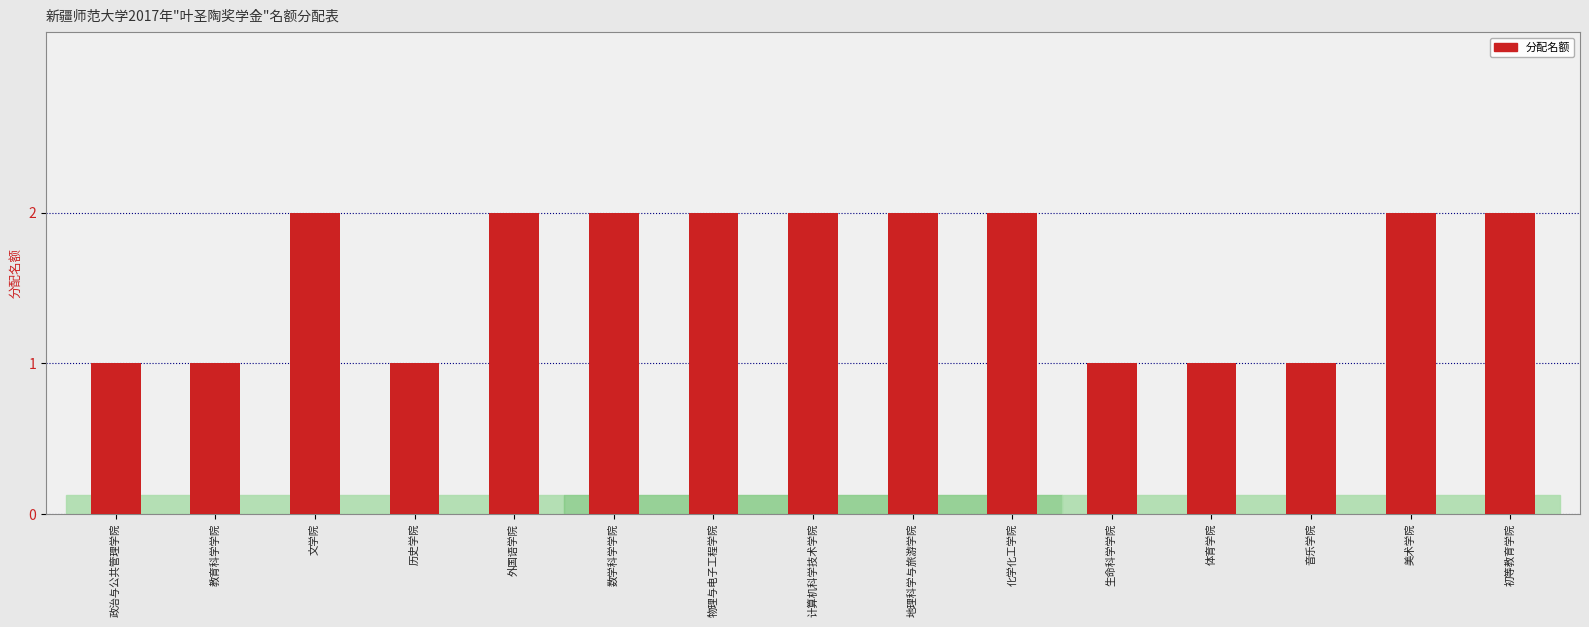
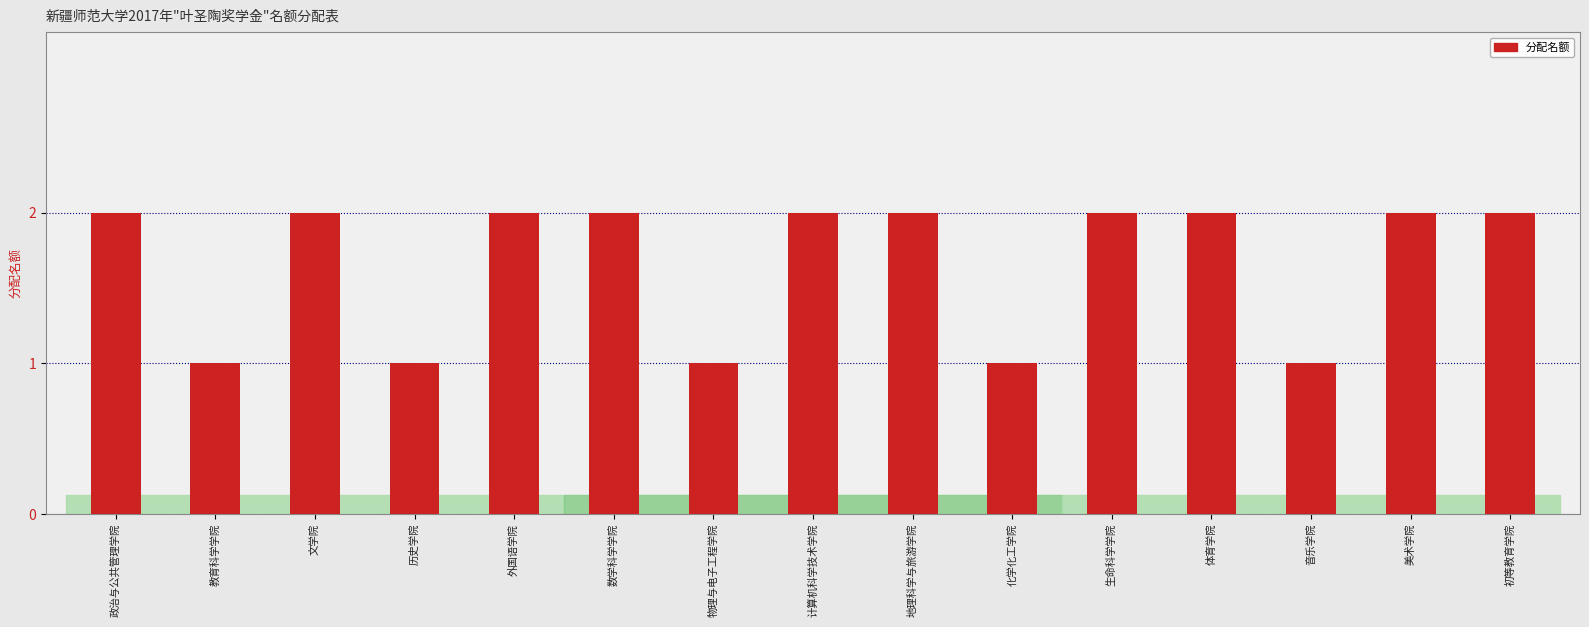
  {
-   "政治与公共管理学院": 1,
+   "政治与公共管理学院": 2,
    "教育科学学院": 1,
    "文学院": 2,
    "历史学院": 1,
    "外国语学院": 2,
    "数学科学学院": 2,
-   "物理与电子工程学院": 2,
+   "物理与电子工程学院": 1,
    "计算机科学技术学院": 2,
    "地理科学与旅游学院": 2,
-   "化学化工学院": 2,
-   "生命科学学院": 1,
-   "体育学院": 1,
+   "化学化工学院": 1,
+   "生命科学学院": 2,
+   "体育学院": 2,
    "音乐学院": 1,
    "美术学院": 2,
    "初等教育学院": 2
  }
